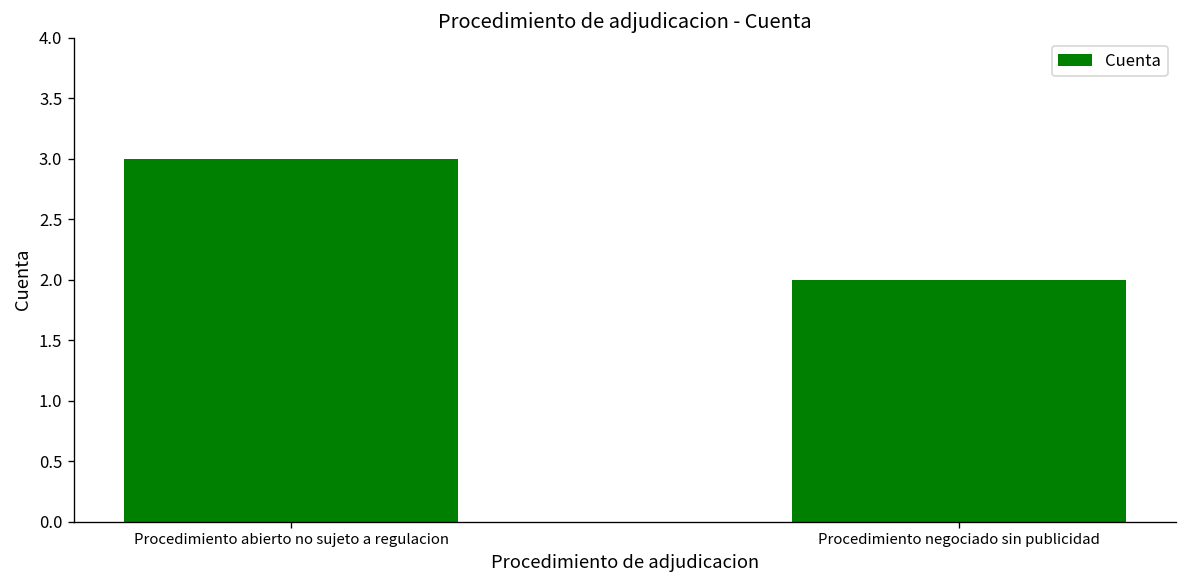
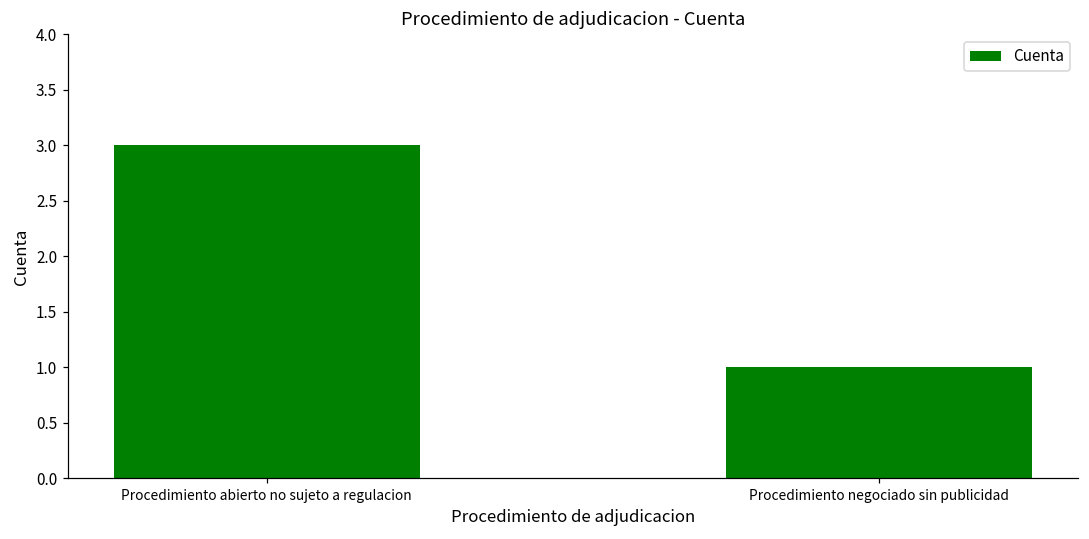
  {
    "Procedimiento abierto no sujeto a regulacion": 3,
-   "Procedimiento negociado sin publicidad": 2
+   "Procedimiento negociado sin publicidad": 1
  }
